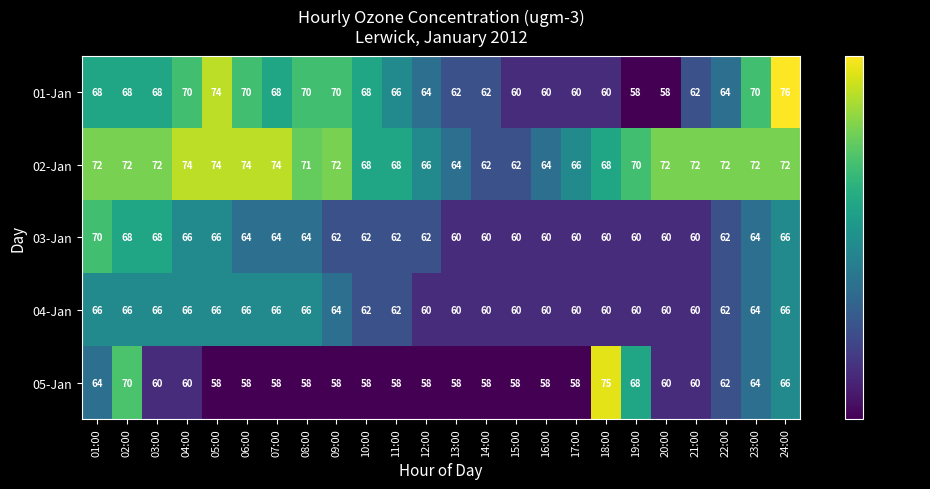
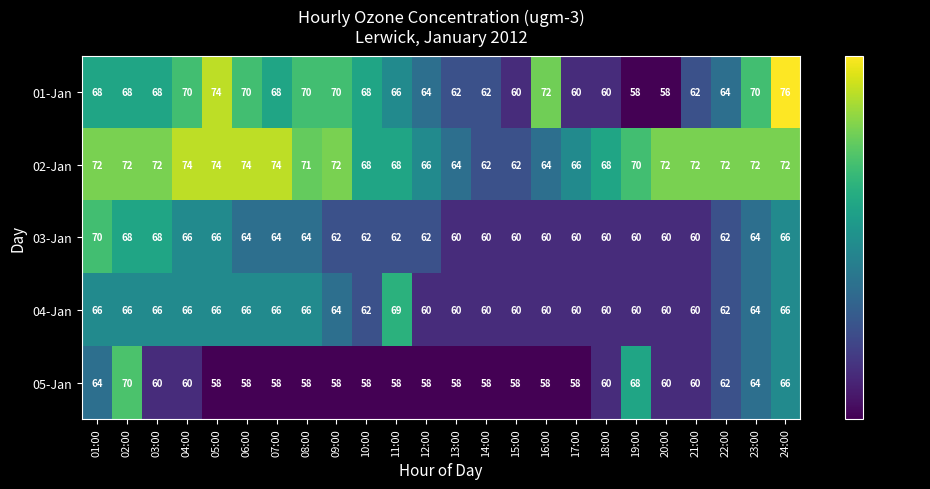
  {
    "01-Jan": {
      "01:00": 68,
      "02:00": 68,
      "03:00": 68,
      "04:00": 70,
      "05:00": 74,
      "06:00": 70,
      "07:00": 68,
      "08:00": 70,
      "09:00": 70,
      "10:00": 68,
      "11:00": 66,
      "12:00": 64,
      "13:00": 62,
      "14:00": 62,
      "15:00": 60,
-     "16:00": 60,
+     "16:00": 72,
      "17:00": 60,
      "18:00": 60,
      "19:00": 58,
      "20:00": 58,
      "21:00": 62,
      "22:00": 64,
      "23:00": 70,
      "24:00": 76
    },
    "02-Jan": {
      "01:00": 72,
      "02:00": 72,
      "03:00": 72,
      "04:00": 74,
      "05:00": 74,
      "06:00": 74,
      "07:00": 74,
      "08:00": 71,
      "09:00": 72,
      "10:00": 68,
      "11:00": 68,
      "12:00": 66,
      "13:00": 64,
      "14:00": 62,
      "15:00": 62,
      "16:00": 64,
      "17:00": 66,
      "18:00": 68,
      "19:00": 70,
      "20:00": 72,
      "21:00": 72,
      "22:00": 72,
      "23:00": 72,
      "24:00": 72
    },
    "03-Jan": {
      "01:00": 70,
      "02:00": 68,
      "03:00": 68,
      "04:00": 66,
      "05:00": 66,
      "06:00": 64,
      "07:00": 64,
      "08:00": 64,
      "09:00": 62,
      "10:00": 62,
      "11:00": 62,
      "12:00": 62,
      "13:00": 60,
      "14:00": 60,
      "15:00": 60,
      "16:00": 60,
      "17:00": 60,
      "18:00": 60,
      "19:00": 60,
      "20:00": 60,
      "21:00": 60,
      "22:00": 62,
      "23:00": 64,
      "24:00": 66
    },
    "04-Jan": {
      "01:00": 66,
      "02:00": 66,
      "03:00": 66,
      "04:00": 66,
      "05:00": 66,
      "06:00": 66,
      "07:00": 66,
      "08:00": 66,
      "09:00": 64,
      "10:00": 62,
-     "11:00": 62,
+     "11:00": 69,
      "12:00": 60,
      "13:00": 60,
      "14:00": 60,
      "15:00": 60,
      "16:00": 60,
      "17:00": 60,
      "18:00": 60,
      "19:00": 60,
      "20:00": 60,
      "21:00": 60,
      "22:00": 62,
      "23:00": 64,
      "24:00": 66
    },
    "05-Jan": {
      "01:00": 64,
      "02:00": 70,
      "03:00": 60,
      "04:00": 60,
      "05:00": 58,
      "06:00": 58,
      "07:00": 58,
      "08:00": 58,
      "09:00": 58,
      "10:00": 58,
      "11:00": 58,
      "12:00": 58,
      "13:00": 58,
      "14:00": 58,
      "15:00": 58,
      "16:00": 58,
      "17:00": 58,
-     "18:00": 75,
+     "18:00": 60,
      "19:00": 68,
      "20:00": 60,
      "21:00": 60,
      "22:00": 62,
      "23:00": 64,
      "24:00": 66
    }
  }
